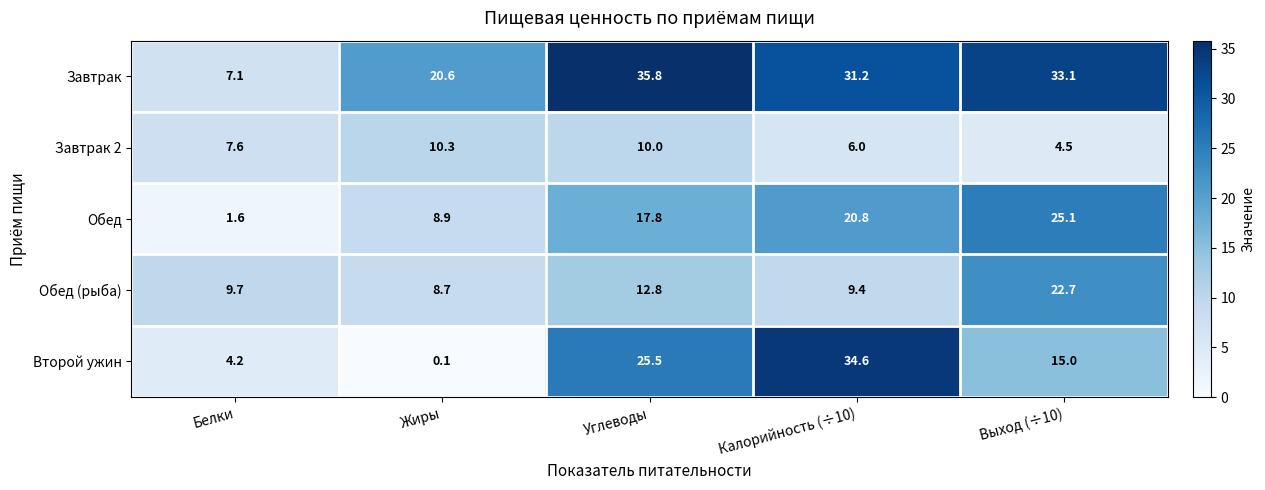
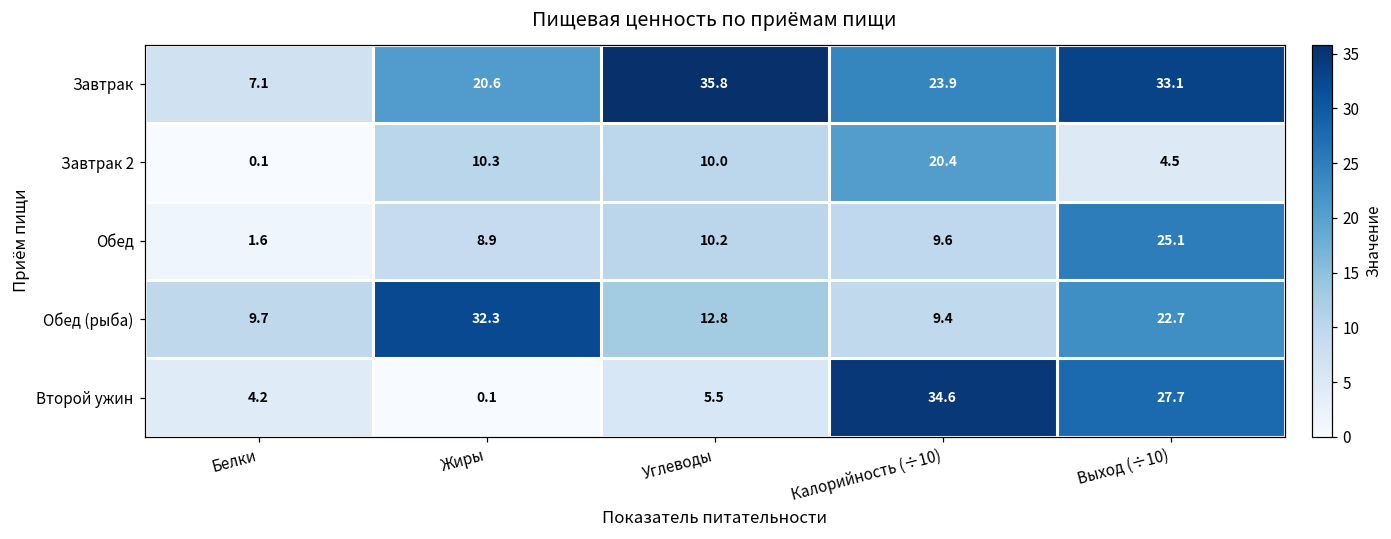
  {
    "Завтрак": {
      "Белки": 7.1,
      "Жиры": 20.6,
      "Углеводы": 35.8,
-     "Калорийность (÷10)": 31.2,
+     "Калорийность (÷10)": 23.9,
      "Выход (÷10)": 33.1
    },
    "Завтрак 2": {
-     "Белки": 7.6,
+     "Белки": 0.1,
      "Жиры": 10.3,
      "Углеводы": 10.0,
-     "Калорийность (÷10)": 6.0,
+     "Калорийность (÷10)": 20.4,
      "Выход (÷10)": 4.5
    },
    "Обед": {
      "Белки": 1.6,
      "Жиры": 8.9,
-     "Углеводы": 17.8,
-     "Калорийность (÷10)": 20.8,
+     "Углеводы": 10.2,
+     "Калорийность (÷10)": 9.6,
      "Выход (÷10)": 25.1
    },
    "Обед (рыба)": {
      "Белки": 9.7,
-     "Жиры": 8.7,
+     "Жиры": 32.3,
      "Углеводы": 12.8,
      "Калорийность (÷10)": 9.4,
      "Выход (÷10)": 22.7
    },
    "Второй ужин": {
      "Белки": 4.2,
      "Жиры": 0.1,
-     "Углеводы": 25.5,
+     "Углеводы": 5.5,
      "Калорийность (÷10)": 34.6,
-     "Выход (÷10)": 15.0
+     "Выход (÷10)": 27.7
    }
  }
